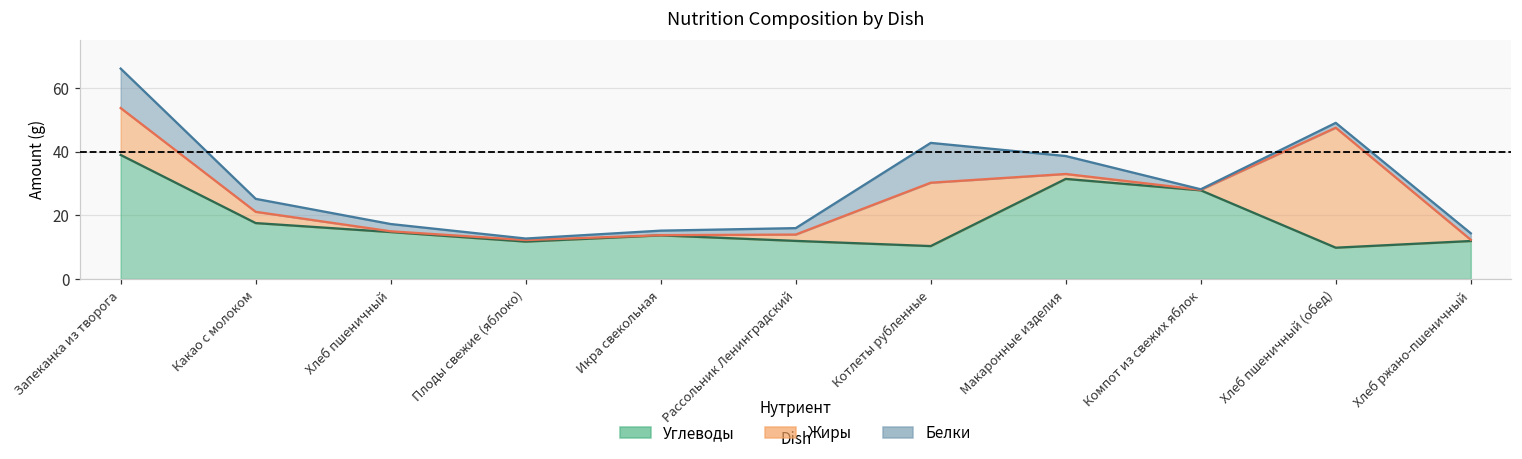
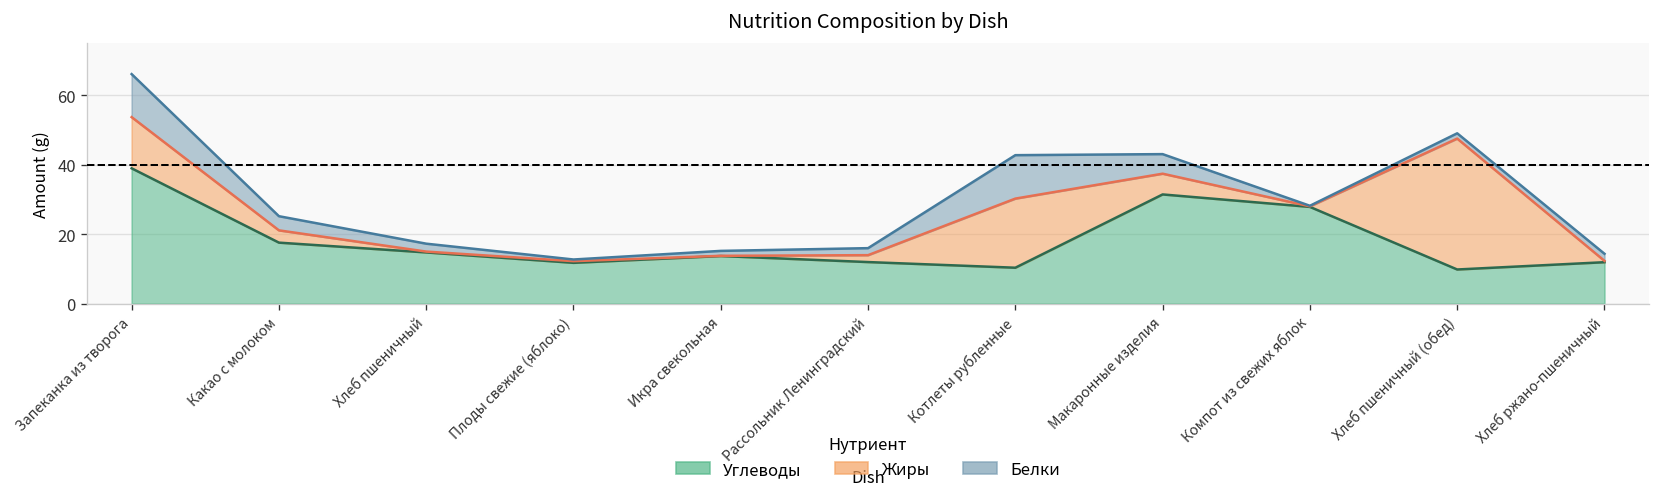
  {
    "Жиры": {
      "Запеканка из творога": 15,
      "Какао с молоком": 4,
      "Рассольник Ленинградский": 2,
      "Котлеты рубленные": 20,
-     "Макаронные изделия": 2,
+     "Макаронные изделия": 6,
      "Хлеб пшеничный (обед)": 38
    }
  }
